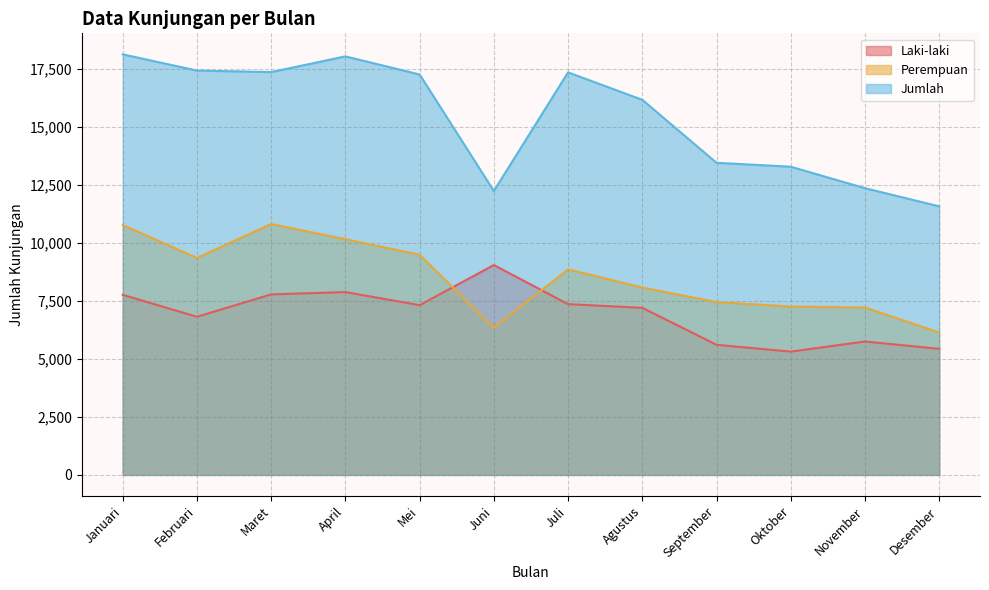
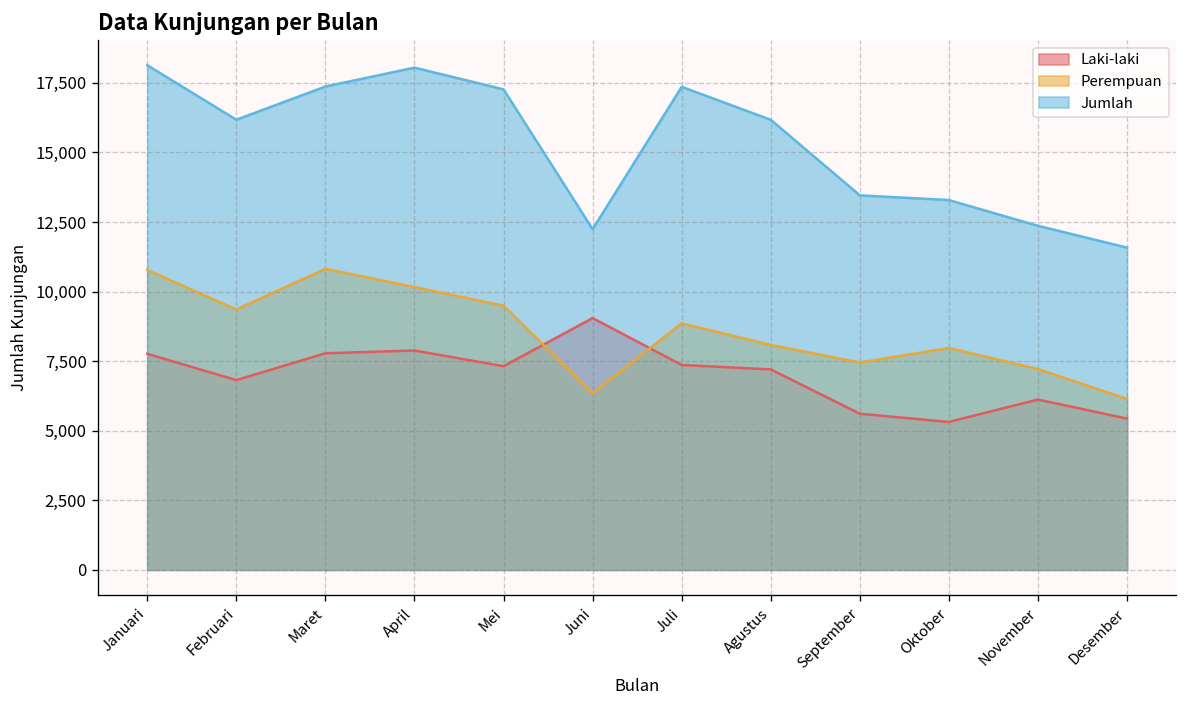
  {
    "Laki-laki": {
      "Januari": "7,800",
      "Februari": "6,800",
      "Maret": "7,800",
      "April": "7,900",
      "Mei": "7,300",
      "Juni": "9,000",
      "Juli": "7,400",
      "Agustus": "7,200",
      "September": "5,600",
      "Oktober": "5,300",
-     "November": "5,800",
+     "November": "6,100",
      "Desember": "5,400"
    },
    "Perempuan": {
      "Januari": "10,800",
      "Februari": "9,400",
      "Maret": "10,800",
      "April": "10,200",
      "Mei": "9,500",
      "Juni": "6,300",
      "Juli": "8,900",
      "Agustus": "8,100",
      "September": "7,500",
-     "Oktober": "7,300",
+     "Oktober": "8,000",
      "November": "7,200",
      "Desember": "6,100"
    },
    "Jumlah": {
      "Januari": "18,100",
-     "Februari": "17,400",
+     "Februari": "16,200",
      "Maret": "17,400",
      "April": "18,000",
      "Mei": "17,300",
      "Juni": "12,200",
      "Juli": "17,400",
      "Agustus": "16,200",
      "September": "13,500",
      "Oktober": "13,300",
      "November": "12,400",
      "Desember": "11,600"
    }
  }
